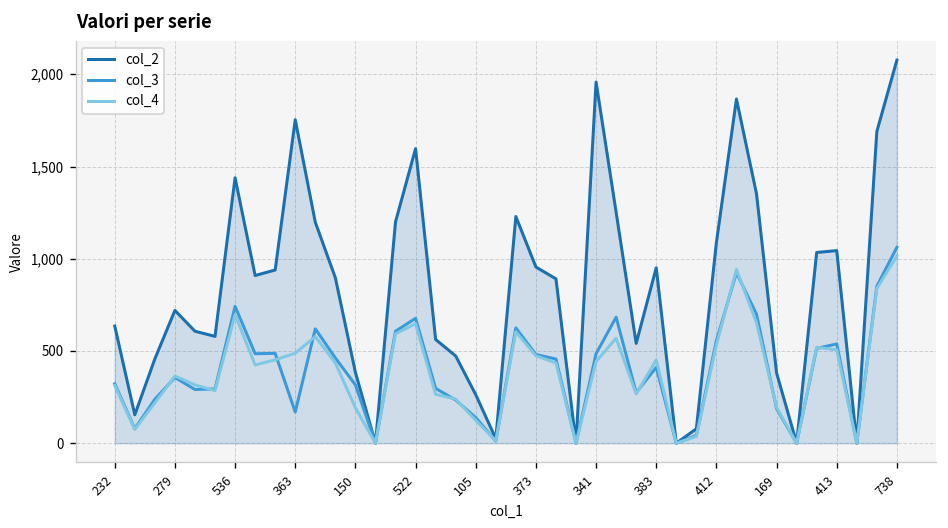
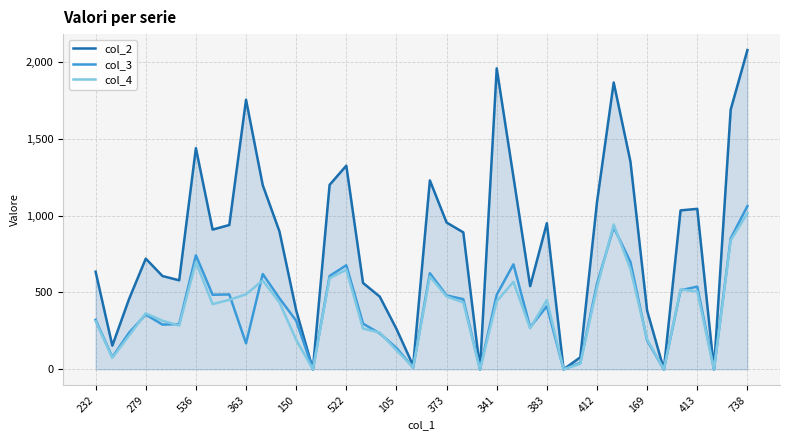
  {
    "col_2": {
      "232": "640",
      "279": "720",
      "536": "1,440",
      "363": "1,750",
      "150": "380",
-     "522": "1,600",
+     "522": "1,330",
      "105": "260",
      "373": "960",
      "341": "1,960",
      "383": "950",
      "412": "1,090",
      "169": "380",
      "413": "1,040",
      "738": "2,080"
    },
    "col_3": {
      "536": "740",
      "363": "170",
      "150": "320",
      "522": "680",
      "341": "490",
      "383": "410",
      "412": "560",
      "413": "540",
      "738": "1,060"
    },
    "col_4": {
      "536": "700",
      "363": "490",
      "150": "190",
      "522": "650",
      "341": "440",
      "383": "450",
      "412": "530",
      "413": "510",
      "738": "1,020"
    }
  }
